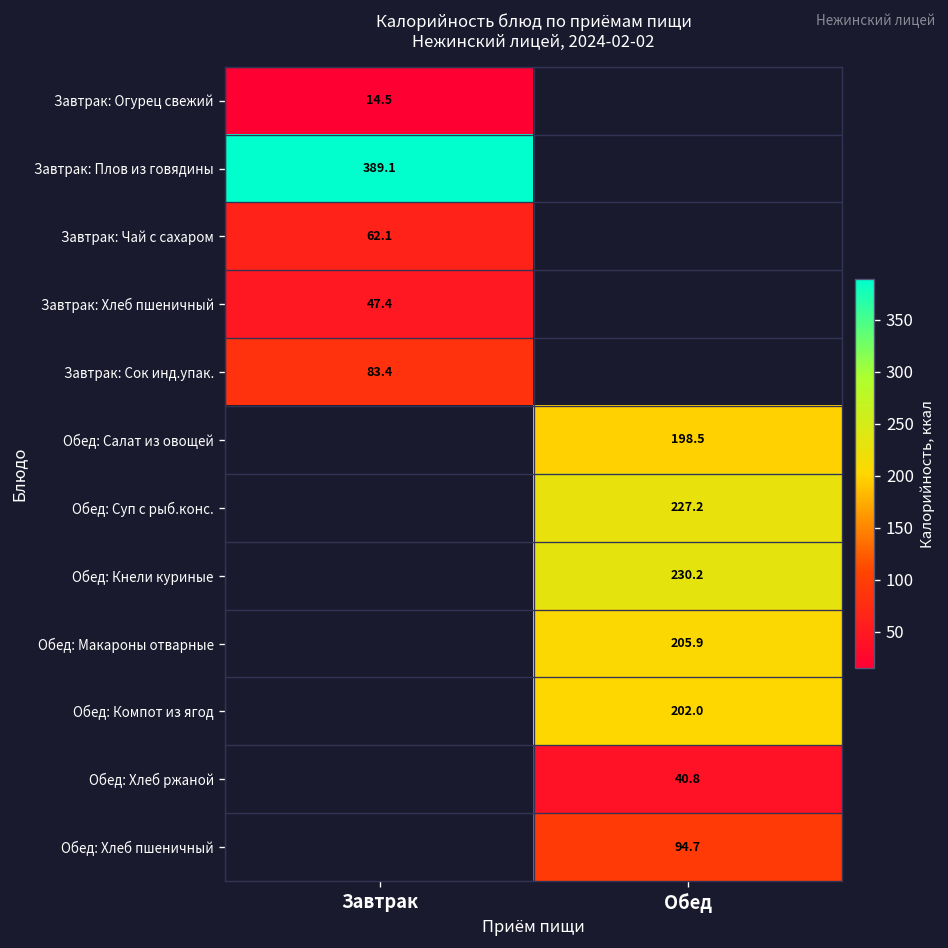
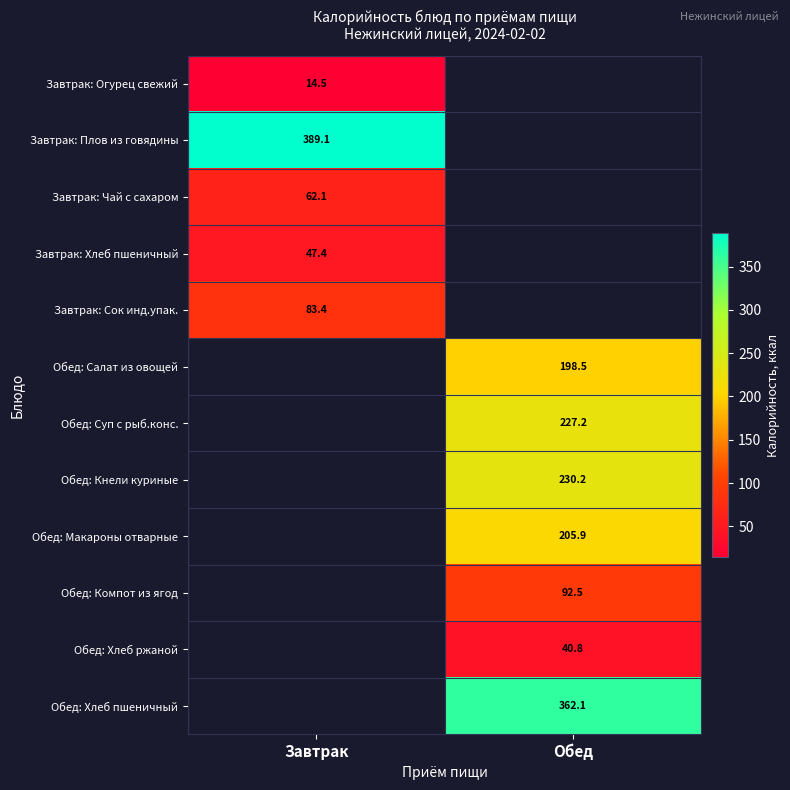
  {
    "Завтрак: Огурец свежий": {
      "Завтрак": 14.5
    },
    "Завтрак: Плов из говядины": {
      "Завтрак": 389.1
    },
    "Завтрак: Чай с сахаром": {
      "Завтрак": 62.1
    },
    "Завтрак: Хлеб пшеничный": {
      "Завтрак": 47.4
    },
    "Завтрак: Сок инд.упак.": {
      "Завтрак": 83.4
    },
    "Обед: Салат из овощей": {
      "Обед": 198.5
    },
    "Обед: Суп с рыб.конс.": {
      "Обед": 227.2
    },
    "Обед: Кнели куриные": {
      "Обед": 230.2
    },
    "Обед: Макароны отварные": {
      "Обед": 205.9
    },
    "Обед: Компот из ягод": {
-     "Обед": 202.0
+     "Обед": 92.5
    },
    "Обед: Хлеб ржаной": {
      "Обед": 40.8
    },
    "Обед: Хлеб пшеничный": {
-     "Обед": 94.7
+     "Обед": 362.1
    }
  }
